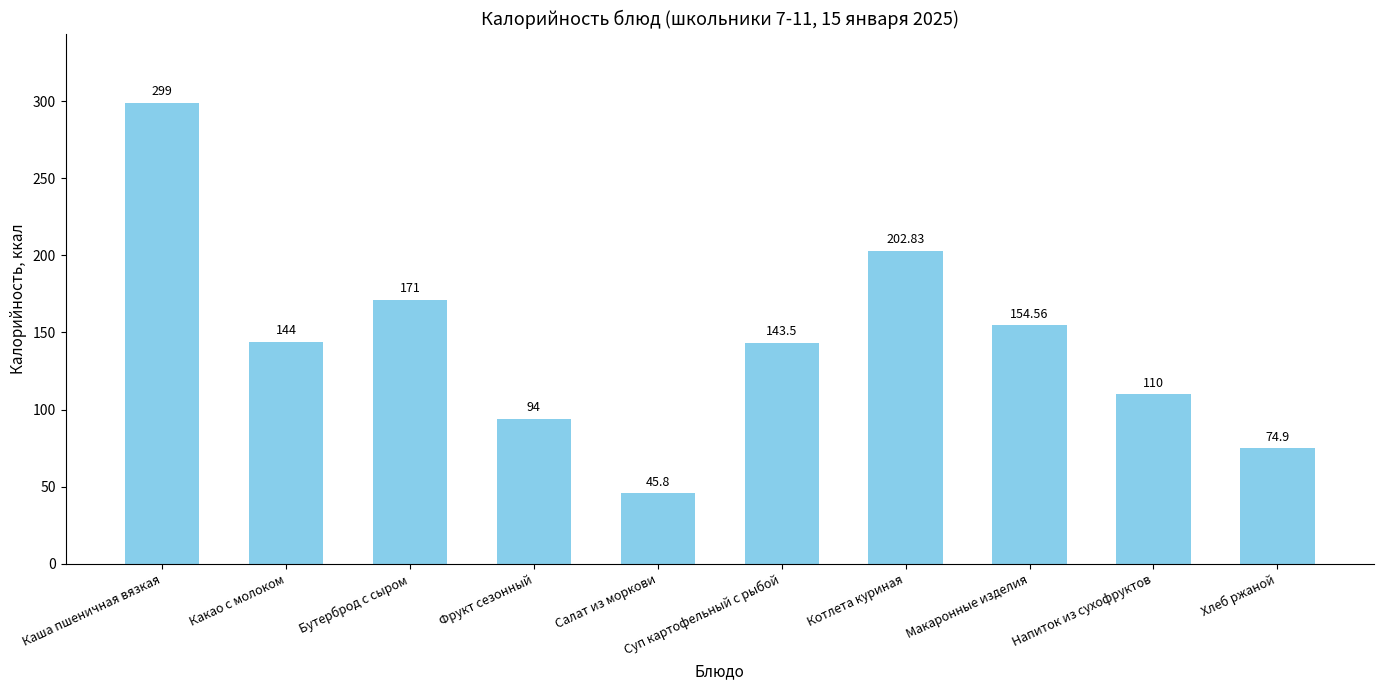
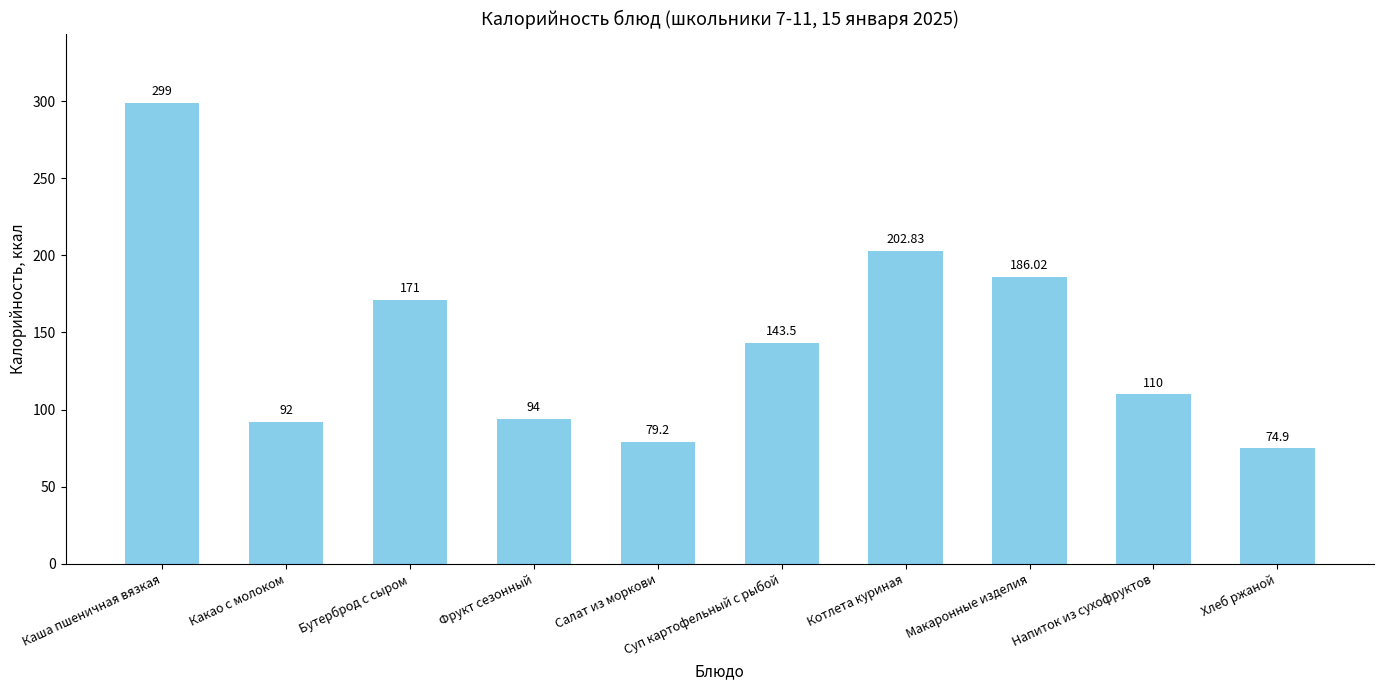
  {
    "Каша пшеничная вязкая": 299,
-   "Какао с молоком": 144,
+   "Какао с молоком": 92,
    "Бутерброд с сыром": 171,
    "Фрукт сезонный": 94,
-   "Салат из моркови": 45.8,
+   "Салат из моркови": 79.2,
    "Суп картофельный с рыбой": 143.5,
    "Котлета куриная": 202.83,
-   "Макаронные изделия": 154.56,
+   "Макаронные изделия": 186.02,
    "Напиток из сухофруктов": 110,
    "Хлеб ржаной": 74.9
  }
